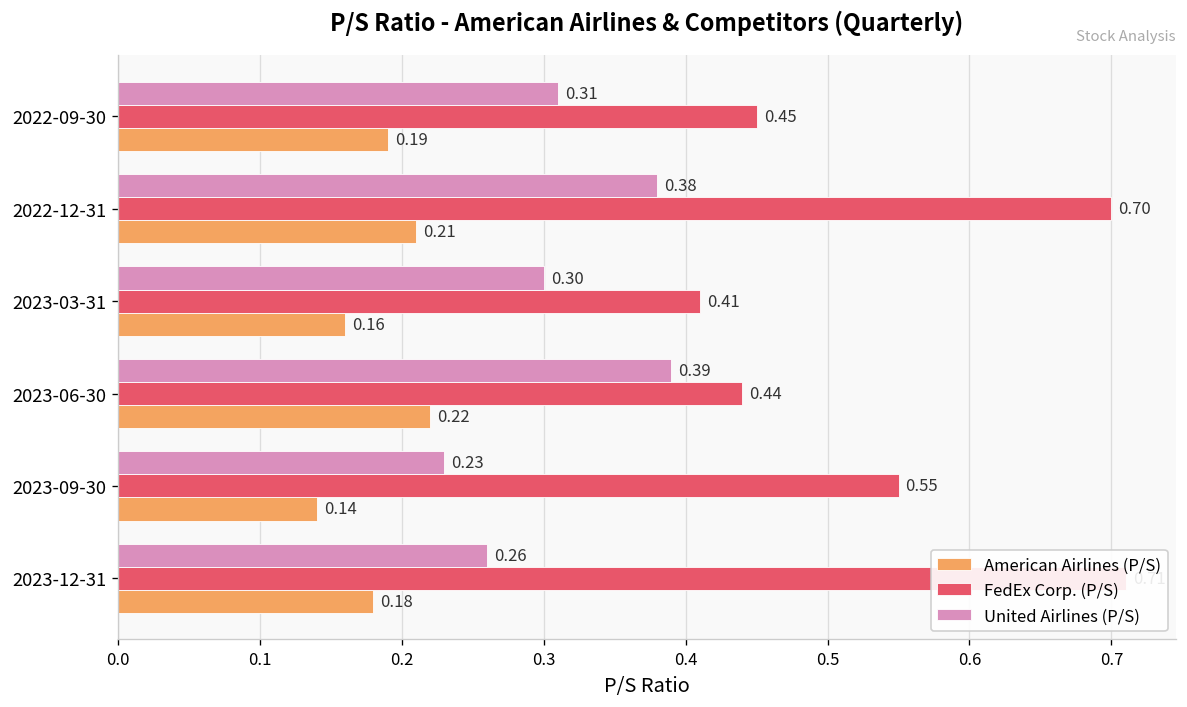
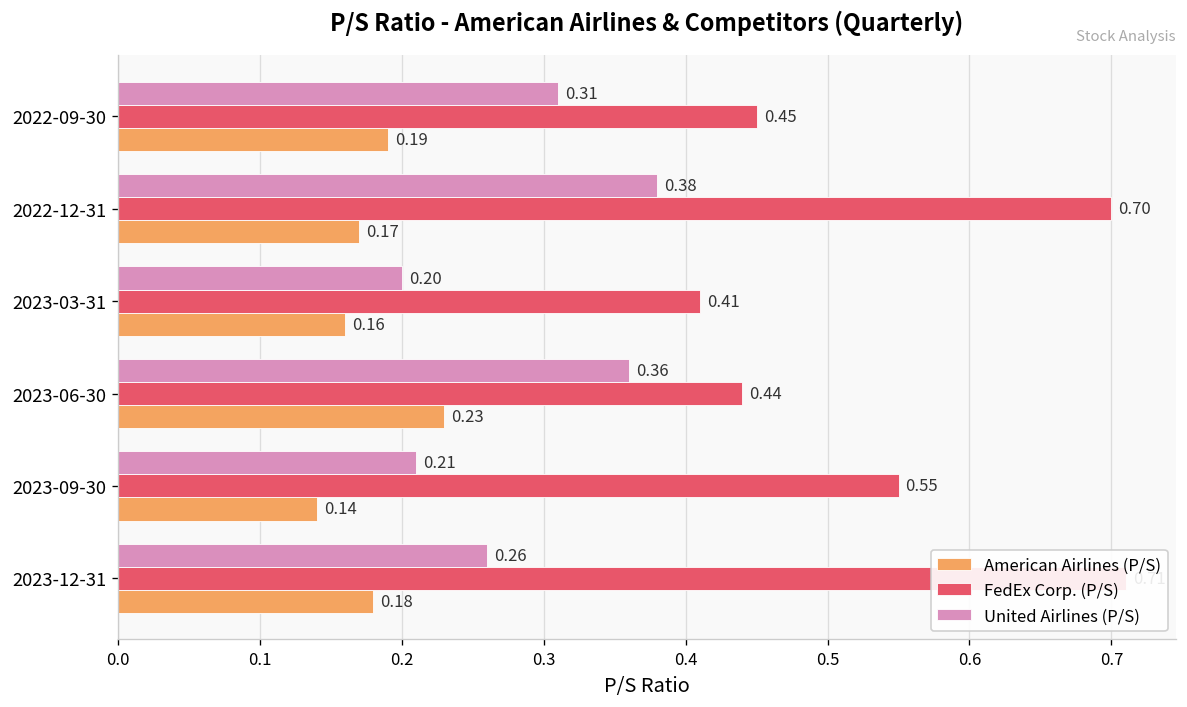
  {
    "American Airlines (P/S)": {
      "2022-09-30": 0.19,
-     "2022-12-31": 0.21,
+     "2022-12-31": 0.17,
      "2023-03-31": 0.16,
-     "2023-06-30": 0.22,
+     "2023-06-30": 0.23,
      "2023-09-30": 0.14,
      "2023-12-31": 0.18
    },
    "FedEx Corp. (P/S)": {
      "2022-09-30": 0.45,
      "2022-12-31": 0.70,
      "2023-03-31": 0.41,
      "2023-06-30": 0.44,
      "2023-09-30": 0.55
    },
    "United Airlines (P/S)": {
      "2022-09-30": 0.31,
      "2022-12-31": 0.38,
-     "2023-03-31": 0.30,
-     "2023-06-30": 0.39,
-     "2023-09-30": 0.23,
+     "2023-03-31": 0.20,
+     "2023-06-30": 0.36,
+     "2023-09-30": 0.21,
      "2023-12-31": 0.26
    }
  }
